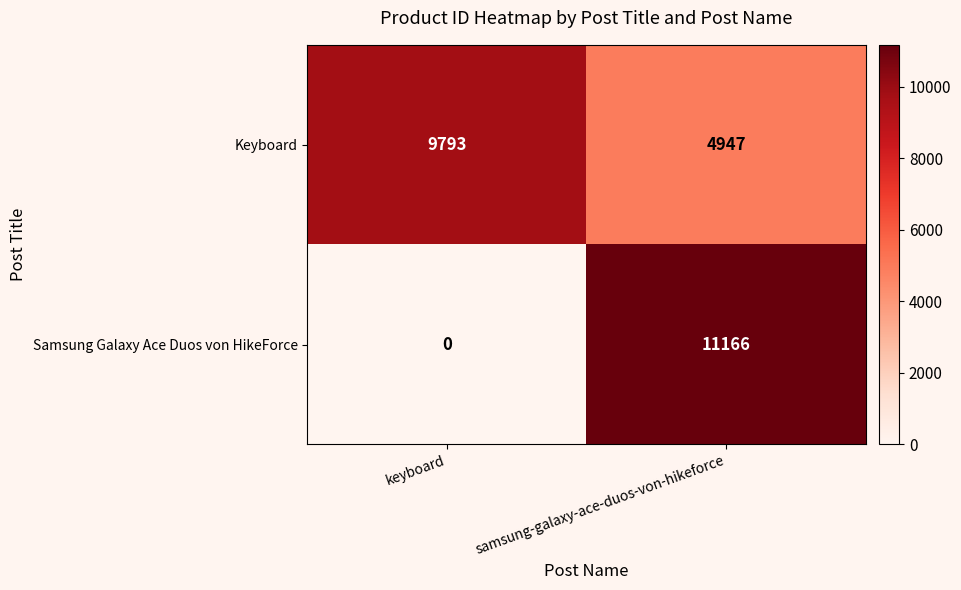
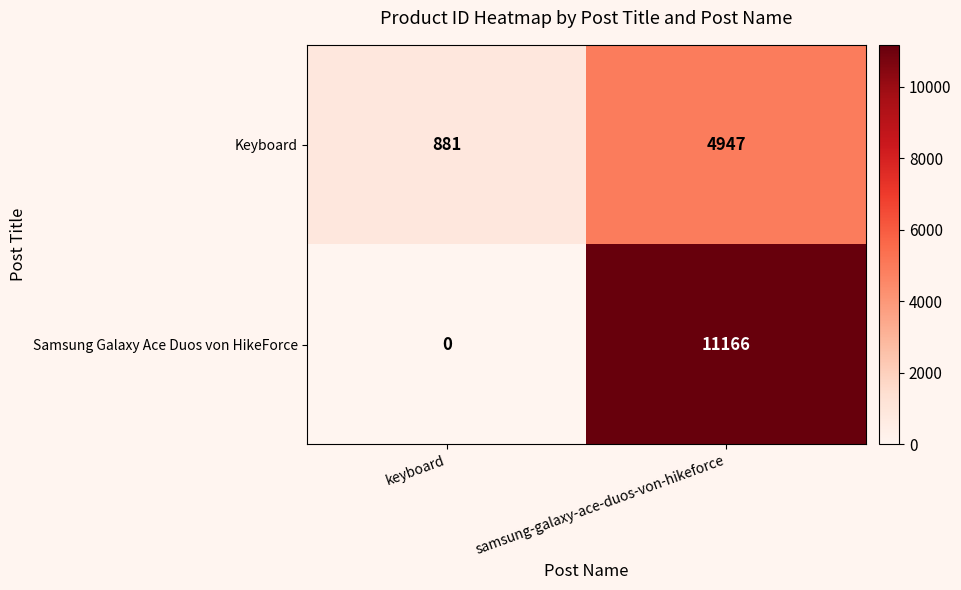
  {
    "Keyboard": {
-     "keyboard": 9793,
+     "keyboard": 881,
      "samsung-galaxy-ace-duos-von-hikeforce": 4947
    },
    "Samsung Galaxy Ace Duos von HikeForce": {
      "keyboard": 0,
      "samsung-galaxy-ace-duos-von-hikeforce": 11166
    }
  }
